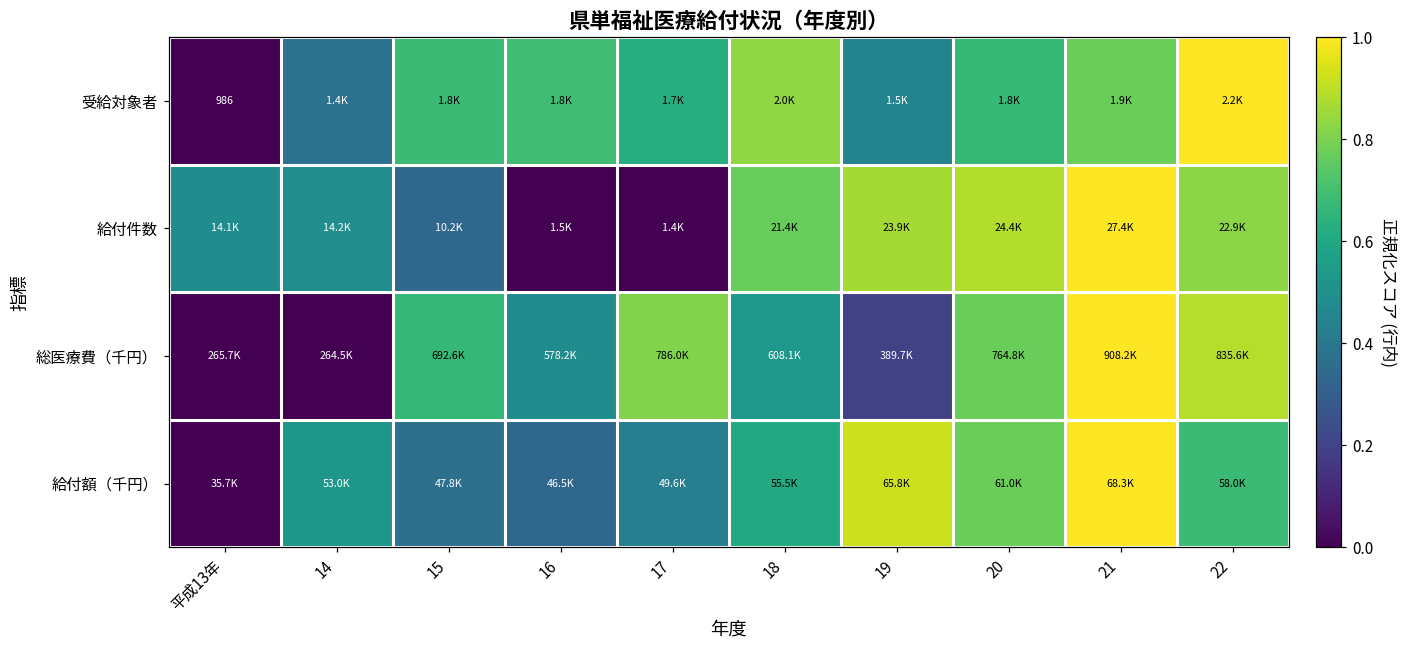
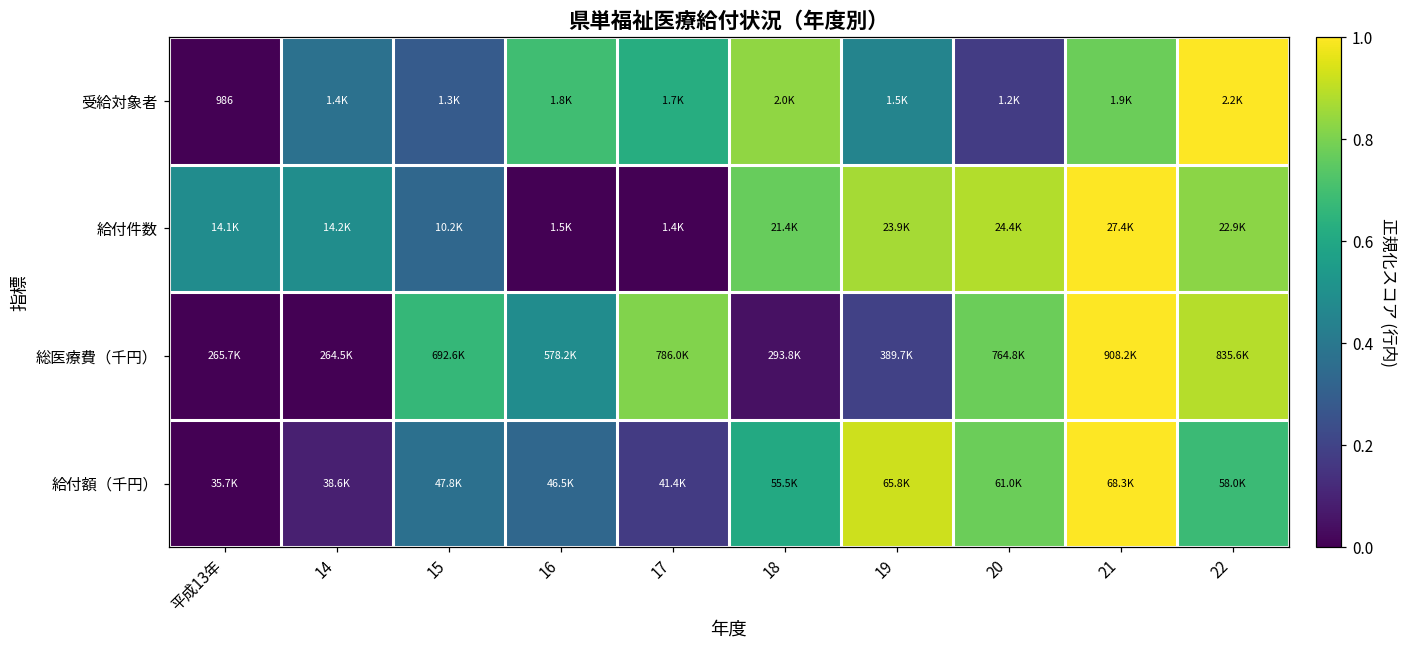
  {
    "受給対象者": {
      "平成13年": "986",
      "14": "1.4K",
-     "15": "1.8K",
+     "15": "1.3K",
      "16": "1.8K",
      "17": "1.7K",
      "18": "2.0K",
      "19": "1.5K",
-     "20": "1.8K",
+     "20": "1.2K",
      "21": "1.9K",
      "22": "2.2K"
    },
    "給付件数": {
      "平成13年": "14.1K",
      "14": "14.2K",
      "15": "10.2K",
      "16": "1.5K",
      "17": "1.4K",
      "18": "21.4K",
      "19": "23.9K",
      "20": "24.4K",
      "21": "27.4K",
      "22": "22.9K"
    },
    "総医療費（千円）": {
      "平成13年": "265.7K",
      "14": "264.5K",
      "15": "692.6K",
      "16": "578.2K",
      "17": "786.0K",
-     "18": "608.1K",
+     "18": "293.8K",
      "19": "389.7K",
      "20": "764.8K",
      "21": "908.2K",
      "22": "835.6K"
    },
    "給付額（千円）": {
      "平成13年": "35.7K",
-     "14": "53.0K",
+     "14": "38.6K",
      "15": "47.8K",
      "16": "46.5K",
-     "17": "49.6K",
+     "17": "41.4K",
      "18": "55.5K",
      "19": "65.8K",
      "20": "61.0K",
      "21": "68.3K",
      "22": "58.0K"
    }
  }
